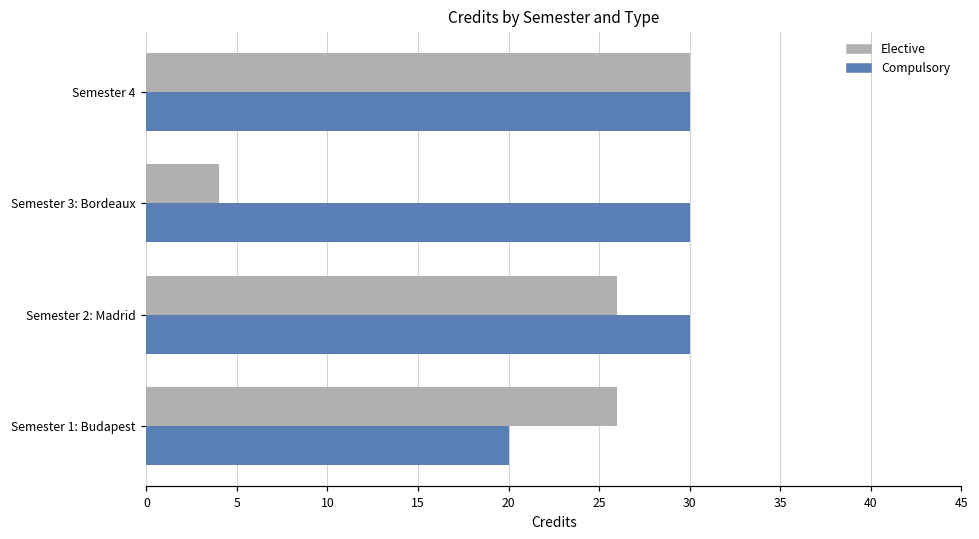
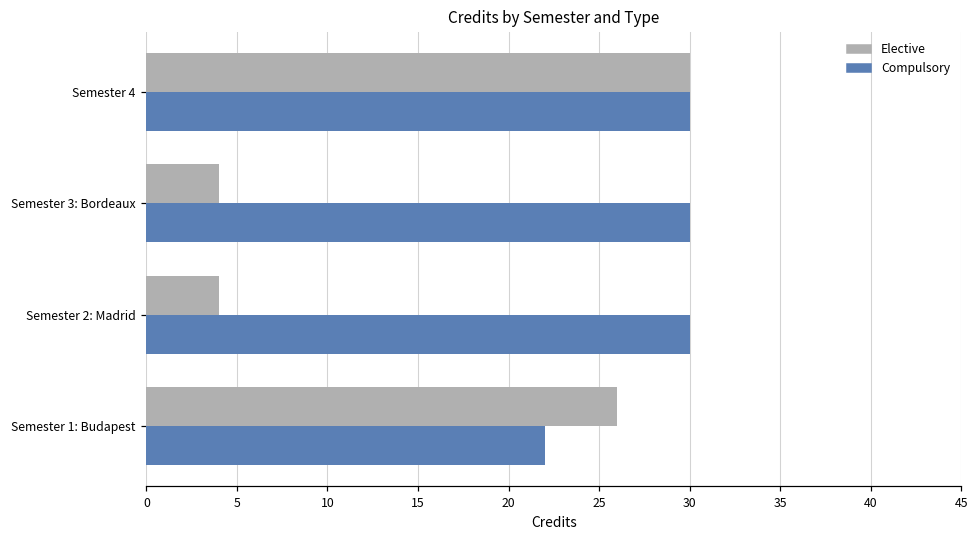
  {
    "Elective": {
      "Semester 4": 30,
      "Semester 3: Bordeaux": 4,
-     "Semester 2: Madrid": 26,
+     "Semester 2: Madrid": 4,
      "Semester 1: Budapest": 26
    },
    "Compulsory": {
      "Semester 4": 30,
      "Semester 3: Bordeaux": 30,
      "Semester 2: Madrid": 30,
-     "Semester 1: Budapest": 20
+     "Semester 1: Budapest": 22
    }
  }
